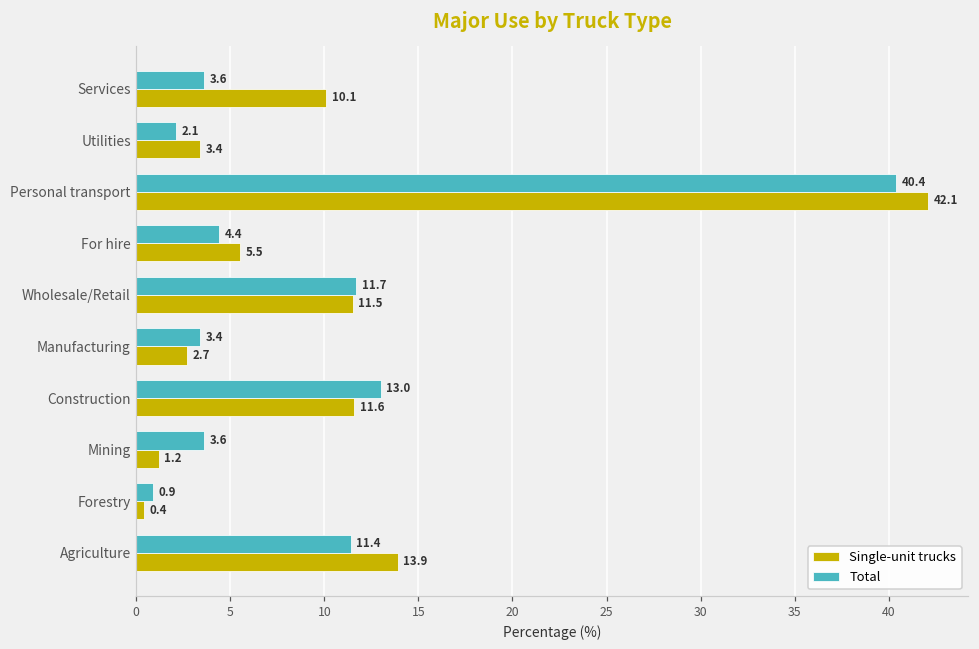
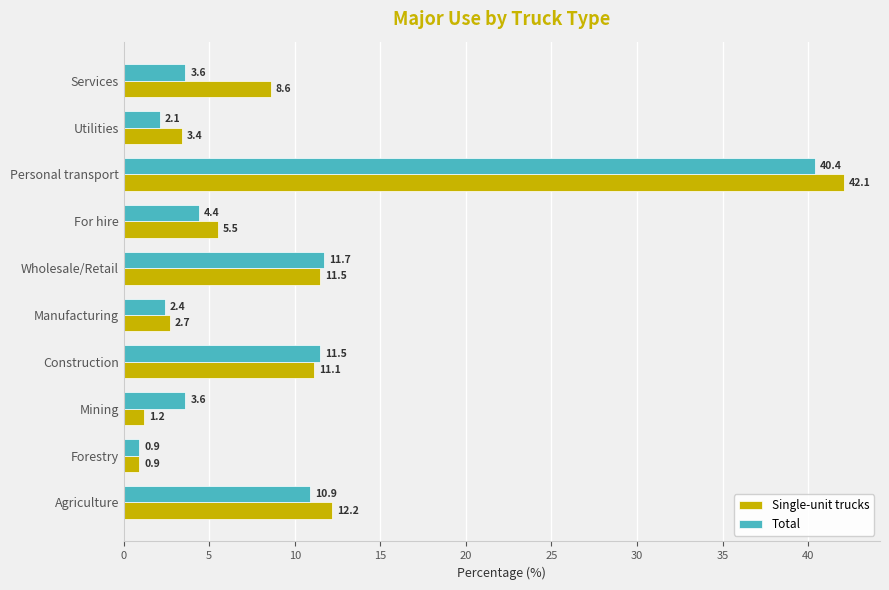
  {
    "Single-unit trucks": {
-     "Services": 10.1,
+     "Services": 8.6,
      "Utilities": 3.4,
      "Personal transport": 42.1,
      "For hire": 5.5,
      "Wholesale/Retail": 11.5,
      "Manufacturing": 2.7,
-     "Construction": 11.6,
+     "Construction": 11.1,
      "Mining": 1.2,
-     "Forestry": 0.4,
-     "Agriculture": 13.9
+     "Forestry": 0.9,
+     "Agriculture": 12.2
    },
    "Total": {
      "Services": 3.6,
      "Utilities": 2.1,
      "Personal transport": 40.4,
      "For hire": 4.4,
      "Wholesale/Retail": 11.7,
-     "Manufacturing": 3.4,
-     "Construction": 13.0,
+     "Manufacturing": 2.4,
+     "Construction": 11.5,
      "Mining": 3.6,
      "Forestry": 0.9,
-     "Agriculture": 11.4
+     "Agriculture": 10.9
    }
  }
